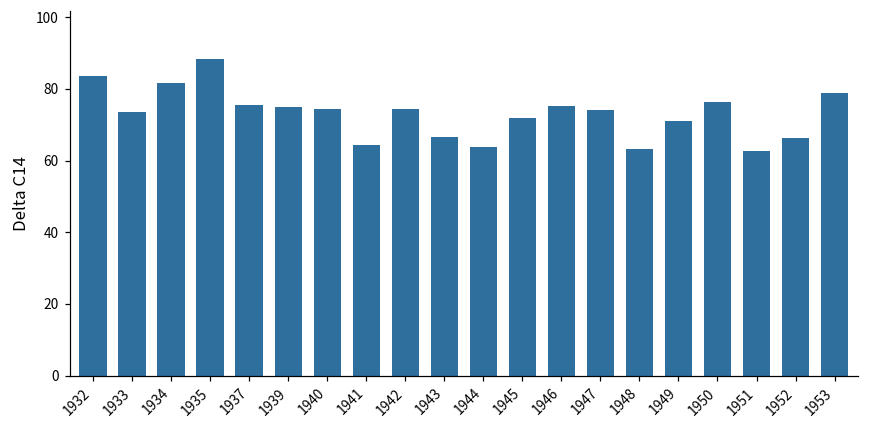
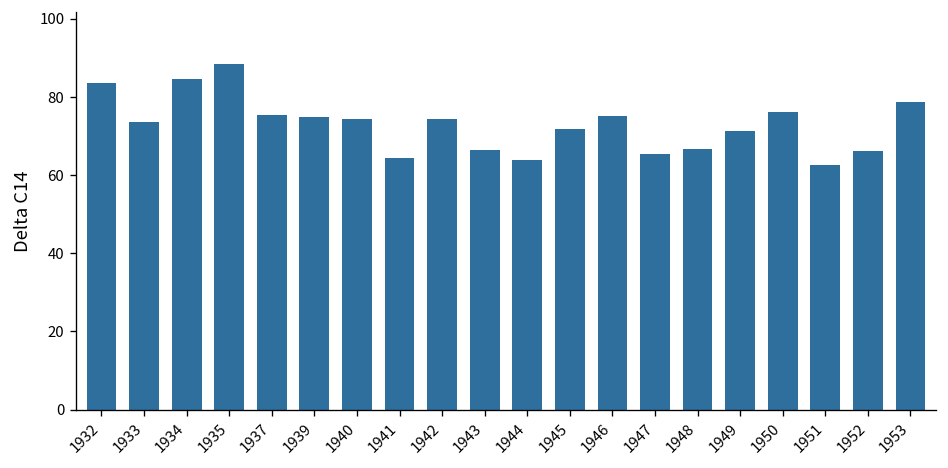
  {
    "1932": 84,
    "1933": 73,
-   "1934": 82,
+   "1934": 85,
    "1935": 88,
    "1937": 75,
    "1939": 75,
    "1940": 74,
    "1941": 64,
    "1942": 74,
    "1943": 67,
    "1944": 64,
    "1945": 72,
    "1946": 75,
-   "1947": 74,
-   "1948": 63,
+   "1947": 65,
+   "1948": 67,
    "1949": 71,
    "1950": 76,
    "1951": 63,
    "1952": 66,
    "1953": 79
  }
